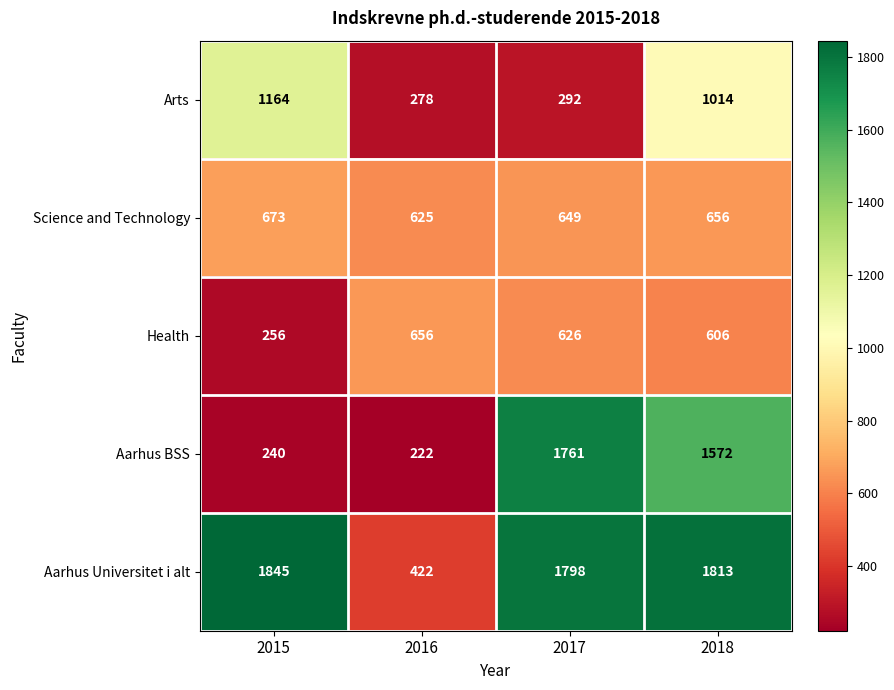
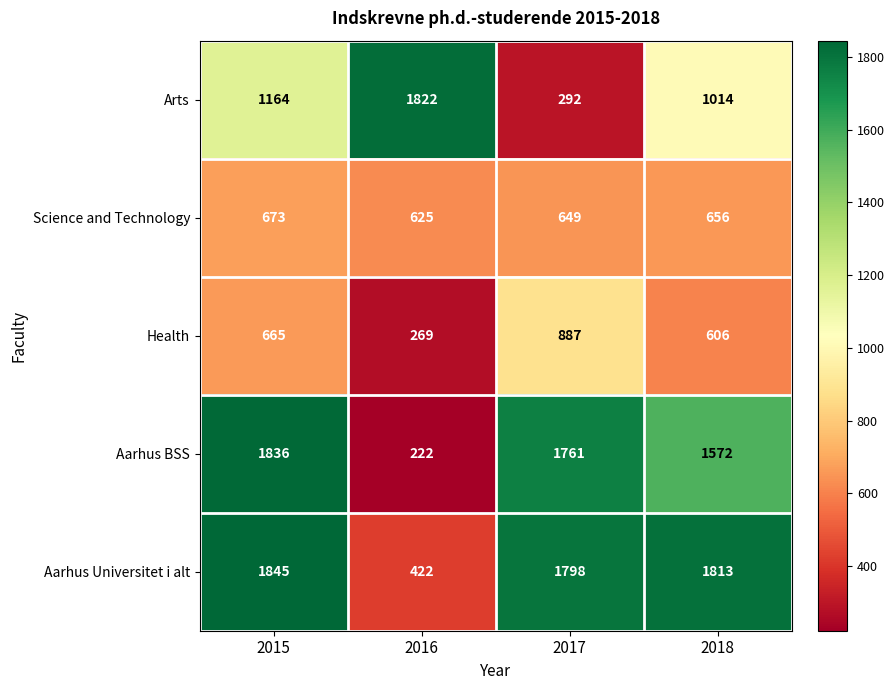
  {
    "Arts": {
      "2015": 1164,
-     "2016": 278,
+     "2016": 1822,
      "2017": 292,
      "2018": 1014
    },
    "Science and Technology": {
      "2015": 673,
      "2016": 625,
      "2017": 649,
      "2018": 656
    },
    "Health": {
-     "2015": 256,
-     "2016": 656,
-     "2017": 626,
+     "2015": 665,
+     "2016": 269,
+     "2017": 887,
      "2018": 606
    },
    "Aarhus BSS": {
-     "2015": 240,
+     "2015": 1836,
      "2016": 222,
      "2017": 1761,
      "2018": 1572
    },
    "Aarhus Universitet i alt": {
      "2015": 1845,
      "2016": 422,
      "2017": 1798,
      "2018": 1813
    }
  }
